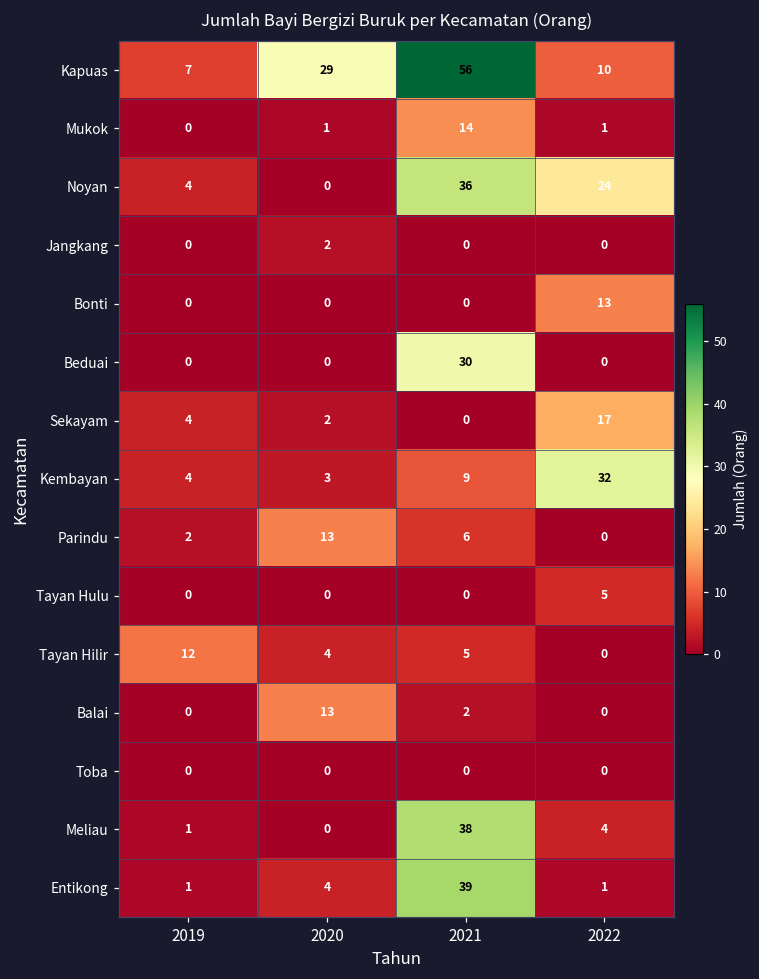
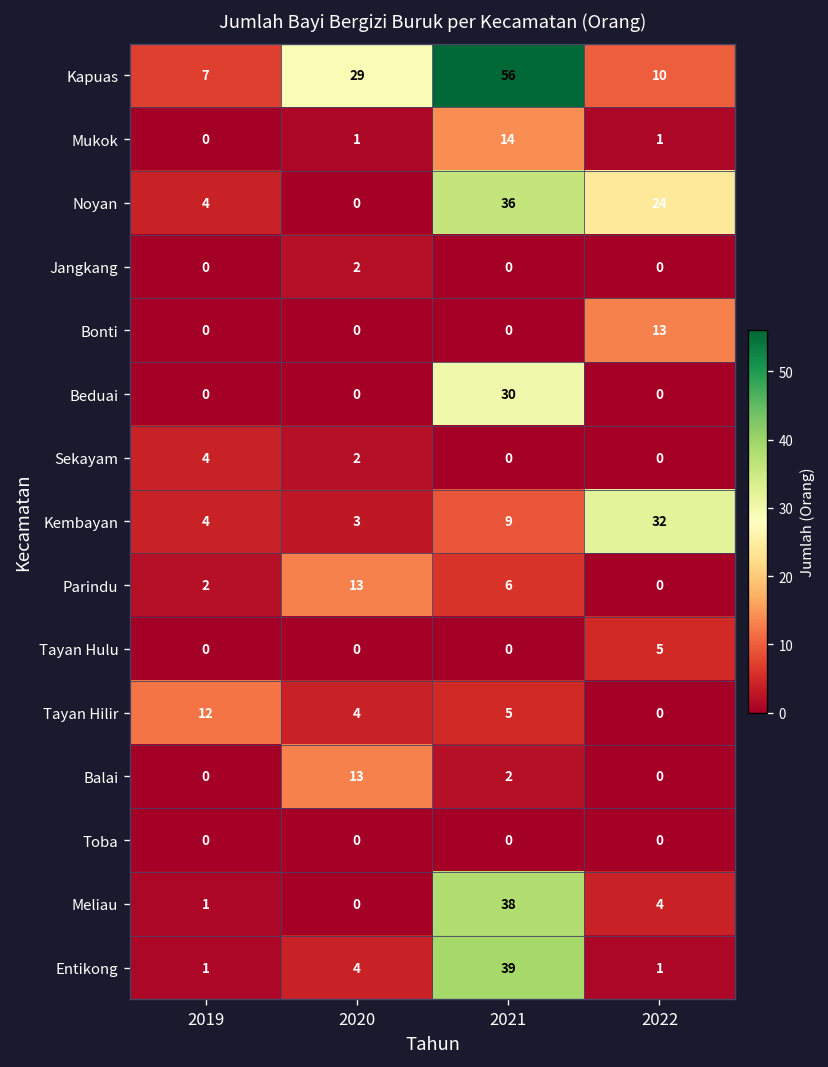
  {
    "Kapuas": {
      "2019": 7,
      "2020": 29,
      "2021": 56,
      "2022": 10
    },
    "Mukok": {
      "2019": 0,
      "2020": 1,
      "2021": 14,
      "2022": 1
    },
    "Noyan": {
      "2019": 4,
      "2020": 0,
      "2021": 36,
      "2022": 24
    },
    "Jangkang": {
      "2019": 0,
      "2020": 2,
      "2021": 0,
      "2022": 0
    },
    "Bonti": {
      "2019": 0,
      "2020": 0,
      "2021": 0,
      "2022": 13
    },
    "Beduai": {
      "2019": 0,
      "2020": 0,
      "2021": 30,
      "2022": 0
    },
    "Sekayam": {
      "2019": 4,
      "2020": 2,
      "2021": 0,
-     "2022": 17
+     "2022": 0
    },
    "Kembayan": {
      "2019": 4,
      "2020": 3,
      "2021": 9,
      "2022": 32
    },
    "Parindu": {
      "2019": 2,
      "2020": 13,
      "2021": 6,
      "2022": 0
    },
    "Tayan Hulu": {
      "2019": 0,
      "2020": 0,
      "2021": 0,
      "2022": 5
    },
    "Tayan Hilir": {
      "2019": 12,
      "2020": 4,
      "2021": 5,
      "2022": 0
    },
    "Balai": {
      "2019": 0,
      "2020": 13,
      "2021": 2,
      "2022": 0
    },
    "Toba": {
      "2019": 0,
      "2020": 0,
      "2021": 0,
      "2022": 0
    },
    "Meliau": {
      "2019": 1,
      "2020": 0,
      "2021": 38,
      "2022": 4
    },
    "Entikong": {
      "2019": 1,
      "2020": 4,
      "2021": 39,
      "2022": 1
    }
  }
